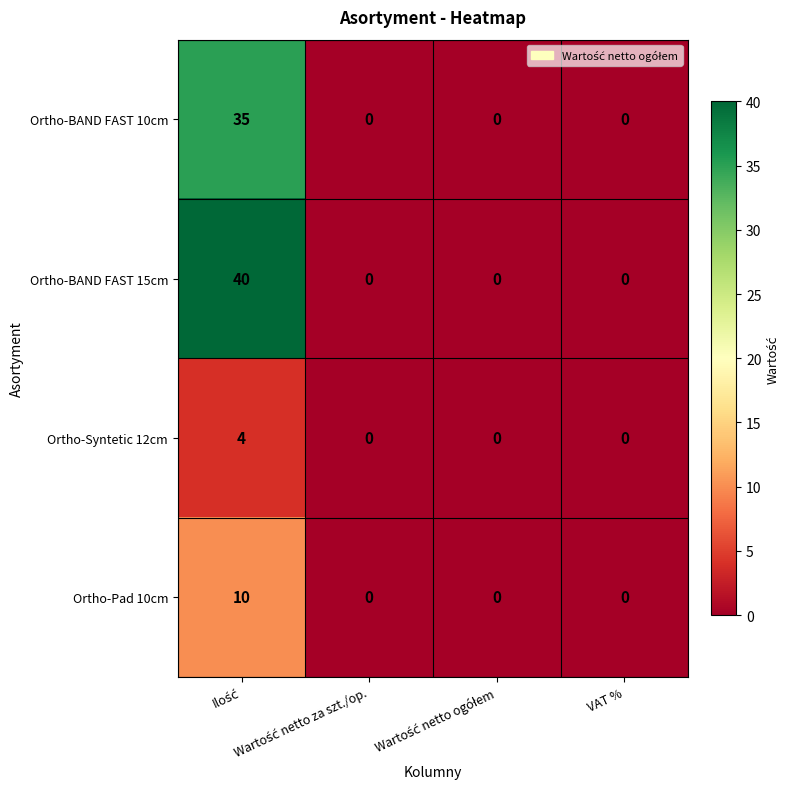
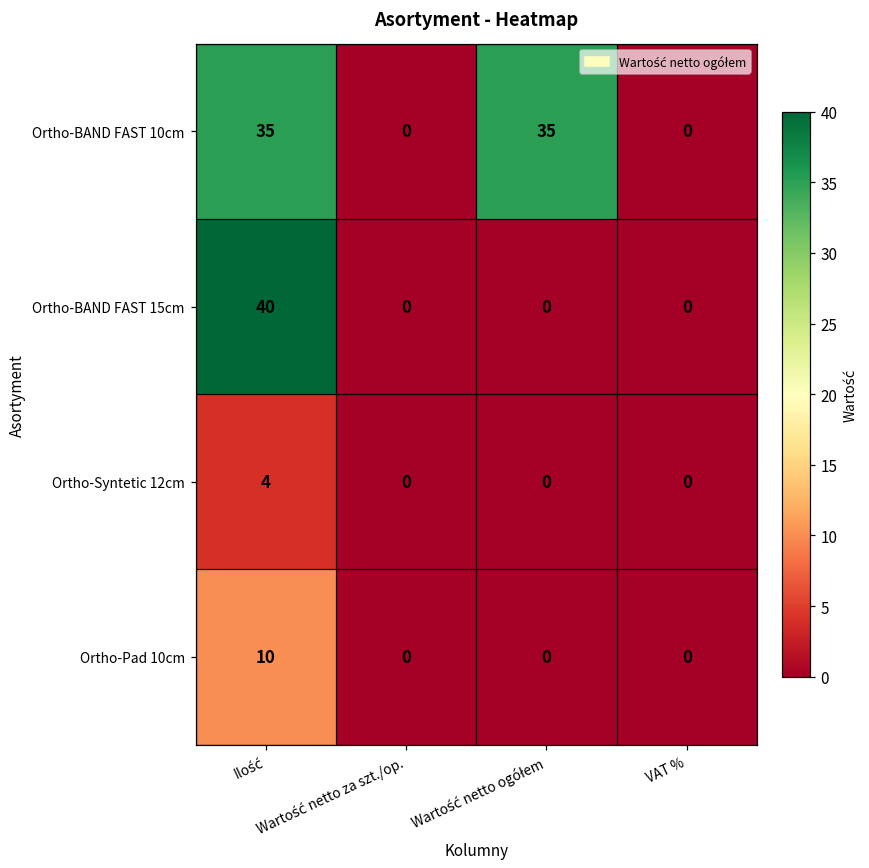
  {
    "Ortho-BAND FAST 10cm": {
      "Ilość": 35,
      "Wartość netto za szt./op.": 0,
-     "Wartość netto ogółem": 0,
+     "Wartość netto ogółem": 35,
      "VAT %": 0
    },
    "Ortho-BAND FAST 15cm": {
      "Ilość": 40,
      "Wartość netto za szt./op.": 0,
      "Wartość netto ogółem": 0,
      "VAT %": 0
    },
    "Ortho-Syntetic 12cm": {
      "Ilość": 4,
      "Wartość netto za szt./op.": 0,
      "Wartość netto ogółem": 0,
      "VAT %": 0
    },
    "Ortho-Pad 10cm": {
      "Ilość": 10,
      "Wartość netto za szt./op.": 0,
      "Wartość netto ogółem": 0,
      "VAT %": 0
    }
  }
